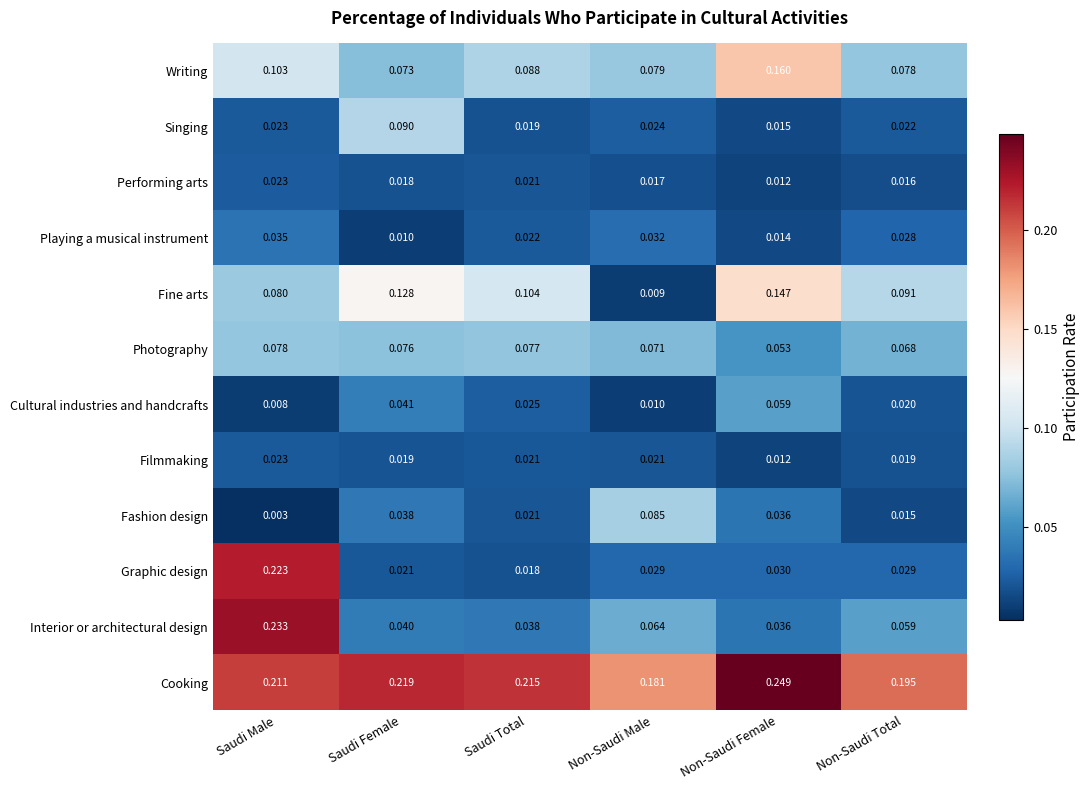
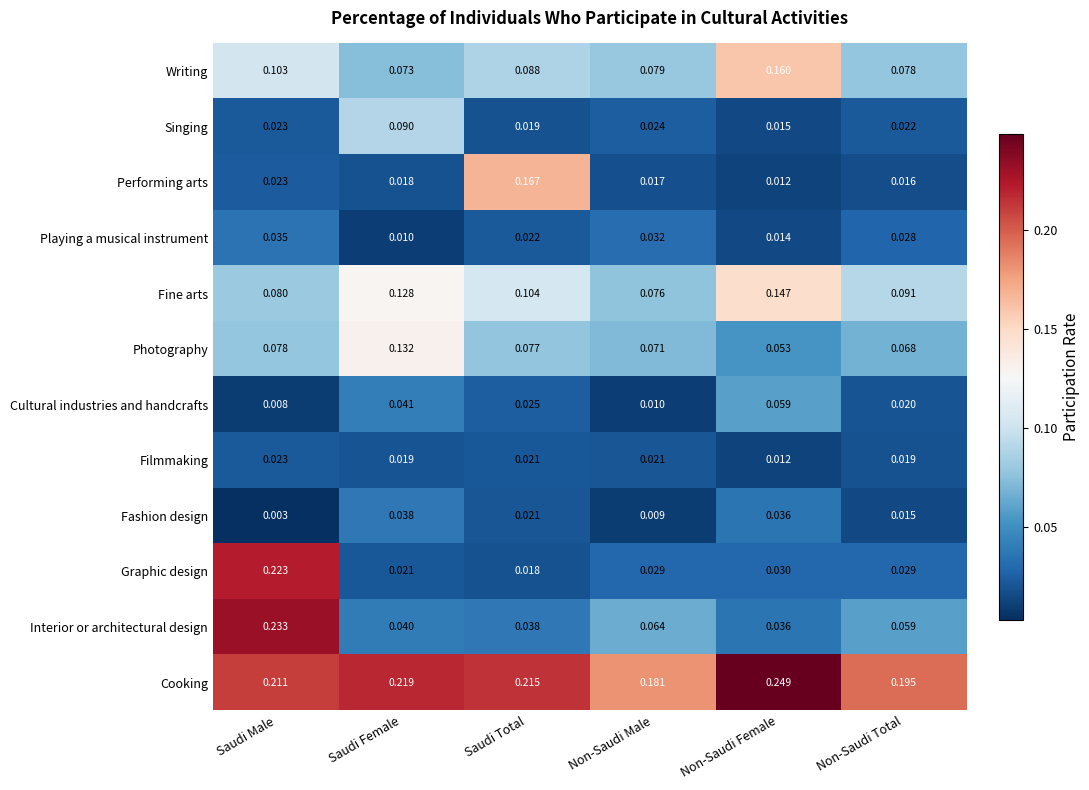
  {
    "Writing": {
      "Saudi Male": 0.103,
      "Saudi Female": 0.073,
      "Saudi Total": 0.088,
      "Non-Saudi Male": 0.079,
      "Non-Saudi Female": 0.160,
      "Non-Saudi Total": 0.078
    },
    "Singing": {
      "Saudi Male": 0.023,
      "Saudi Female": 0.090,
      "Saudi Total": 0.019,
      "Non-Saudi Male": 0.024,
      "Non-Saudi Female": 0.015,
      "Non-Saudi Total": 0.022
    },
    "Performing arts": {
      "Saudi Male": 0.023,
      "Saudi Female": 0.018,
-     "Saudi Total": 0.021,
+     "Saudi Total": 0.167,
      "Non-Saudi Male": 0.017,
      "Non-Saudi Female": 0.012,
      "Non-Saudi Total": 0.016
    },
    "Playing a musical instrument": {
      "Saudi Male": 0.035,
      "Saudi Female": 0.010,
      "Saudi Total": 0.022,
      "Non-Saudi Male": 0.032,
      "Non-Saudi Female": 0.014,
      "Non-Saudi Total": 0.028
    },
    "Fine arts": {
      "Saudi Male": 0.080,
      "Saudi Female": 0.128,
      "Saudi Total": 0.104,
-     "Non-Saudi Male": 0.009,
+     "Non-Saudi Male": 0.076,
      "Non-Saudi Female": 0.147,
      "Non-Saudi Total": 0.091
    },
    "Photography": {
      "Saudi Male": 0.078,
-     "Saudi Female": 0.076,
+     "Saudi Female": 0.132,
      "Saudi Total": 0.077,
      "Non-Saudi Male": 0.071,
      "Non-Saudi Female": 0.053,
      "Non-Saudi Total": 0.068
    },
    "Cultural industries and handcrafts": {
      "Saudi Male": 0.008,
      "Saudi Female": 0.041,
      "Saudi Total": 0.025,
      "Non-Saudi Male": 0.010,
      "Non-Saudi Female": 0.059,
      "Non-Saudi Total": 0.020
    },
    "Filmmaking": {
      "Saudi Male": 0.023,
      "Saudi Female": 0.019,
      "Saudi Total": 0.021,
      "Non-Saudi Male": 0.021,
      "Non-Saudi Female": 0.012,
      "Non-Saudi Total": 0.019
    },
    "Fashion design": {
      "Saudi Male": 0.003,
      "Saudi Female": 0.038,
      "Saudi Total": 0.021,
-     "Non-Saudi Male": 0.085,
+     "Non-Saudi Male": 0.009,
      "Non-Saudi Female": 0.036,
      "Non-Saudi Total": 0.015
    },
    "Graphic design": {
      "Saudi Male": 0.223,
      "Saudi Female": 0.021,
      "Saudi Total": 0.018,
      "Non-Saudi Male": 0.029,
      "Non-Saudi Female": 0.030,
      "Non-Saudi Total": 0.029
    },
    "Interior or architectural design": {
      "Saudi Male": 0.233,
      "Saudi Female": 0.040,
      "Saudi Total": 0.038,
      "Non-Saudi Male": 0.064,
      "Non-Saudi Female": 0.036,
      "Non-Saudi Total": 0.059
    },
    "Cooking": {
      "Saudi Male": 0.211,
      "Saudi Female": 0.219,
      "Saudi Total": 0.215,
      "Non-Saudi Male": 0.181,
      "Non-Saudi Female": 0.249,
      "Non-Saudi Total": 0.195
    }
  }
